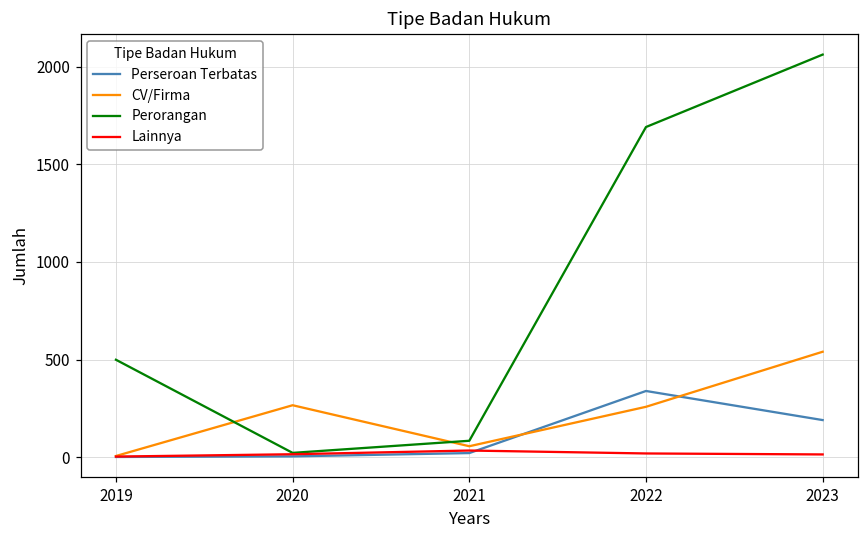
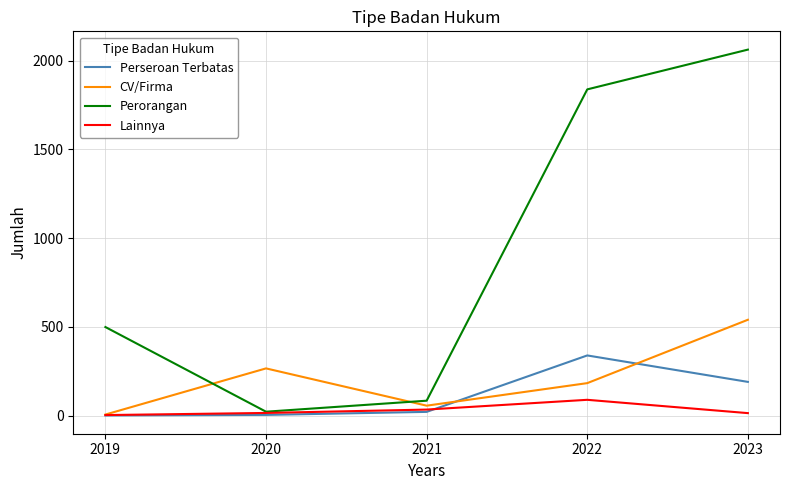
  {
    "Perseroan Terbatas": {
      "2022": 340,
      "2023": 190
    },
    "CV/Firma": {
      "2020": 270,
      "2021": 60,
-     "2022": 260,
+     "2022": 180,
      "2023": 540
    },
    "Perorangan": {
      "2019": 500,
      "2021": 80,
-     "2022": 1690,
+     "2022": 1840,
      "2023": 2060
    },
    "Lainnya": {
-     "2022": 20,
+     "2022": 90,
      "2023": 10
    }
  }
